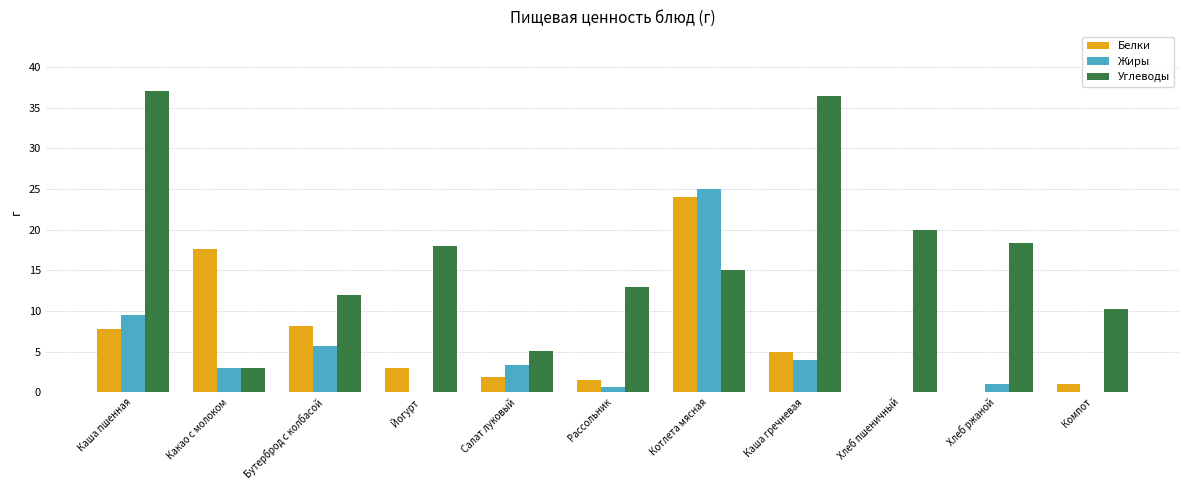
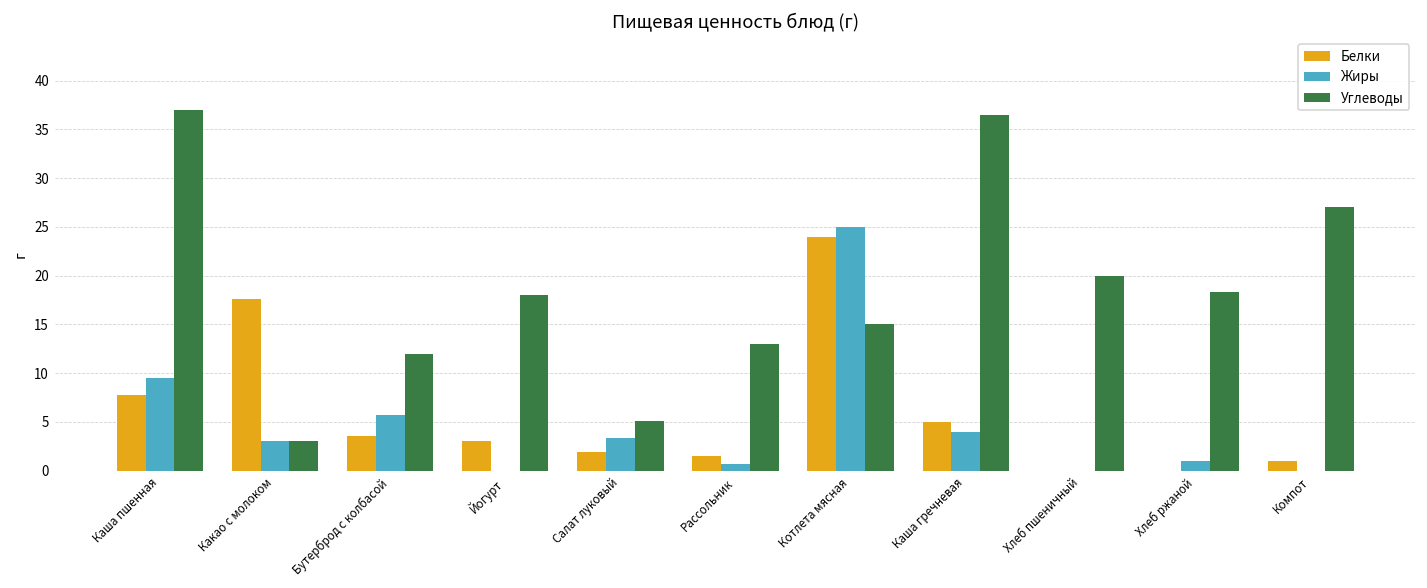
  {
    "Белки": {
      "Каша пшенная": 8,
      "Какао с молоком": 18,
-     "Бутерброд с колбасой": 8,
+     "Бутерброд с колбасой": 4,
      "Йогурт": 3,
      "Салат луковый": 2,
      "Рассольник": 2,
      "Котлета мясная": 24,
      "Каша гречневая": 5,
      "Хлеб пшеничный": 0,
      "Хлеб ржаной": 0,
      "Компот": 1
    },
    "Жиры": {
      "Каша пшенная": 9,
      "Какао с молоком": 3,
      "Бутерброд с колбасой": 6,
      "Йогурт": 0,
      "Салат луковый": 3,
      "Рассольник": 1,
      "Котлета мясная": 25,
      "Каша гречневая": 4,
      "Хлеб пшеничный": 0,
      "Хлеб ржаной": 1,
      "Компот": 0
    },
    "Углеводы": {
      "Каша пшенная": 37,
      "Какао с молоком": 3,
      "Бутерброд с колбасой": 12,
      "Йогурт": 18,
      "Салат луковый": 5,
      "Рассольник": 13,
      "Котлета мясная": 15,
      "Каша гречневая": 37,
      "Хлеб пшеничный": 20,
      "Хлеб ржаной": 18,
-     "Компот": 10
+     "Компот": 27
    }
  }
